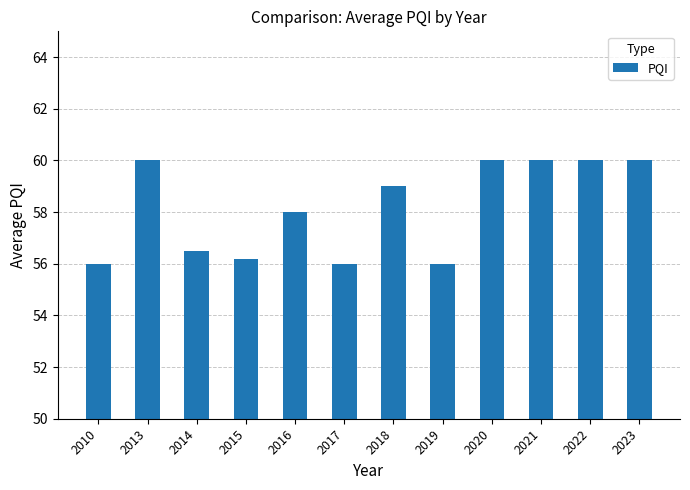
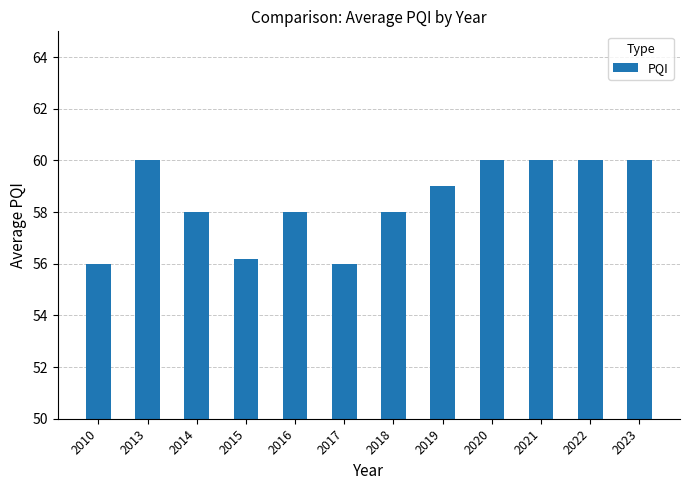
  {
    "2010": 56.0,
    "2013": 60.0,
-   "2014": 56.5,
+   "2014": 58.0,
    "2015": 56.2,
    "2016": 58.0,
    "2017": 56.0,
-   "2018": 59,
-   "2019": 56,
+   "2018": 58,
+   "2019": 59,
    "2020": 60.0,
    "2021": 60.0,
    "2022": 60.0,
    "2023": 60.0
  }
